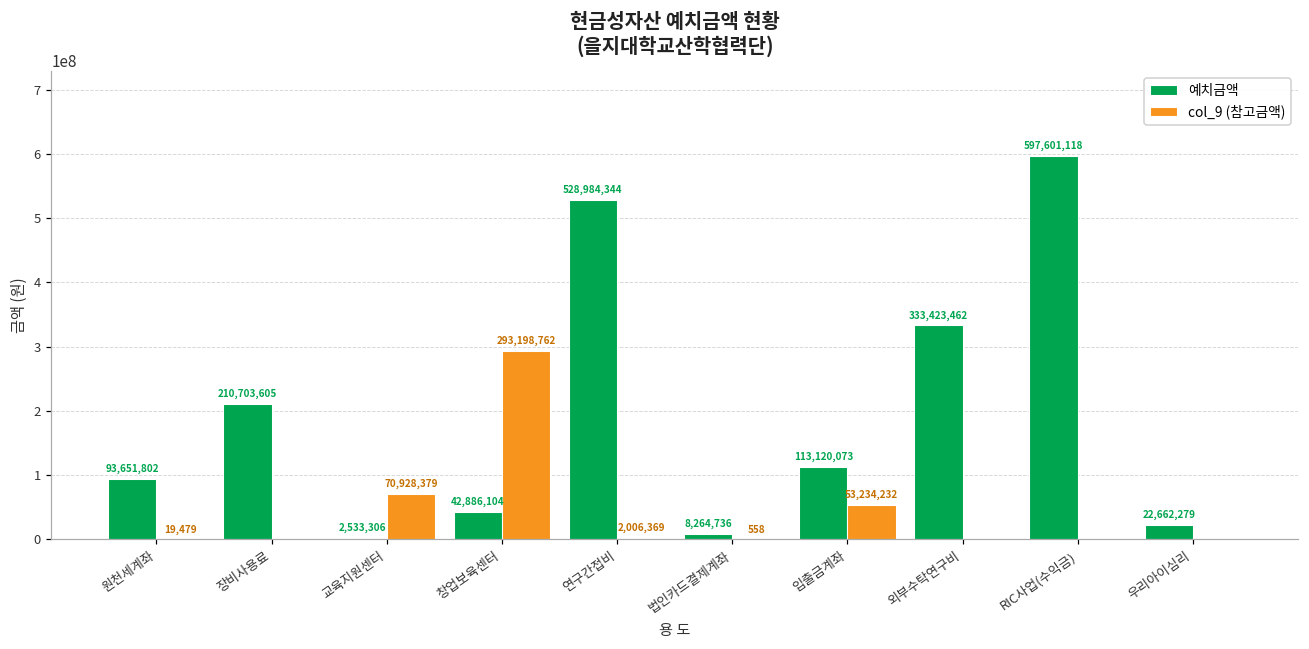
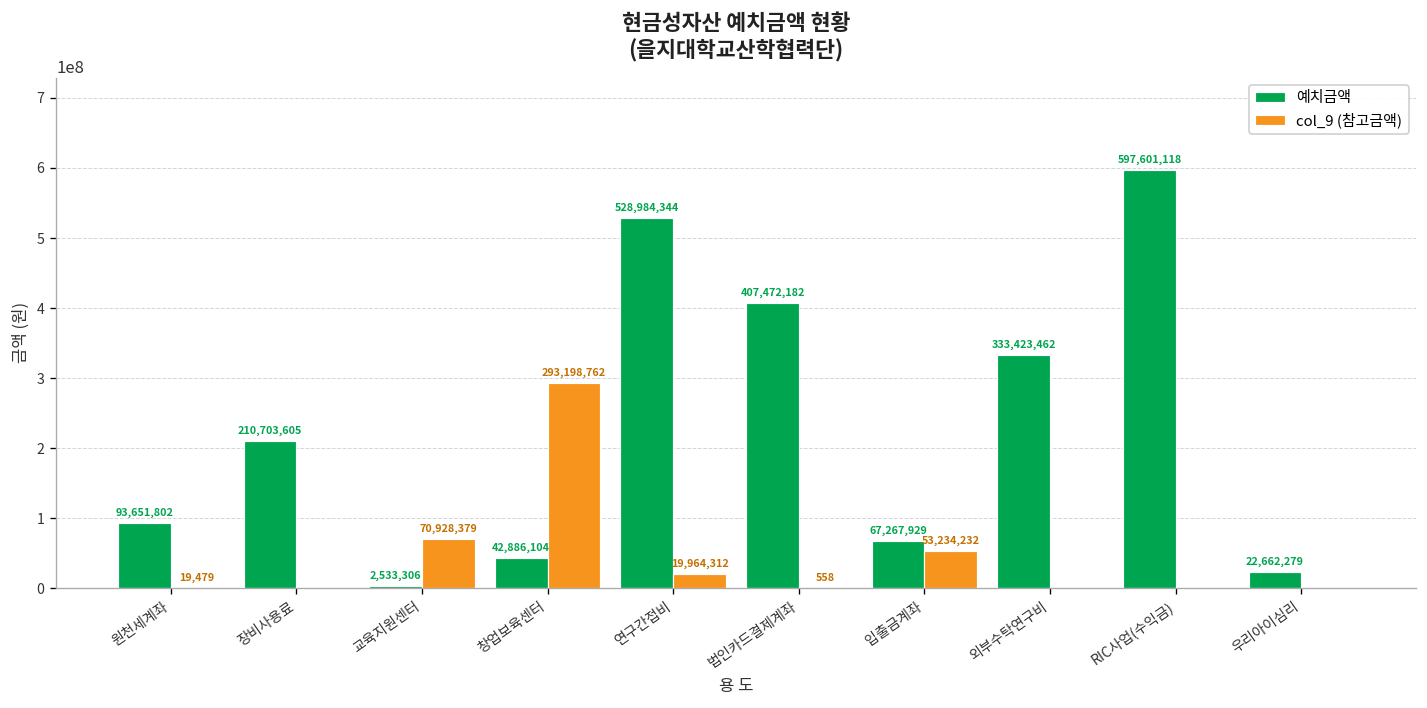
  {
    "예치금액": {
      "원천세계좌": "93,651,802",
      "장비사용료": "210,703,605",
      "교육지원센터": "2,533,306",
      "창업보육센터": "42,886,104",
      "연구간접비": "528,984,344",
-     "법인카드결제계좌": "8,264,736",
-     "입출금계좌": "113,120,073",
+     "법인카드결제계좌": "407,472,182",
+     "입출금계좌": "67,267,929",
      "외부수탁연구비": "333,423,462",
      "RIC사업(수익금)": "597,601,118",
      "우리아이심리": "22,662,279"
    },
    "col_9 (참고금액)": {
      "원천세계좌": "19,479",
      "교육지원센터": "70,928,379",
      "창업보육센터": "293,198,762",
-     "연구간접비": "2,006,369",
+     "연구간접비": "19,964,312",
      "법인카드결제계좌": "558",
      "입출금계좌": "53,234,232"
    }
  }
